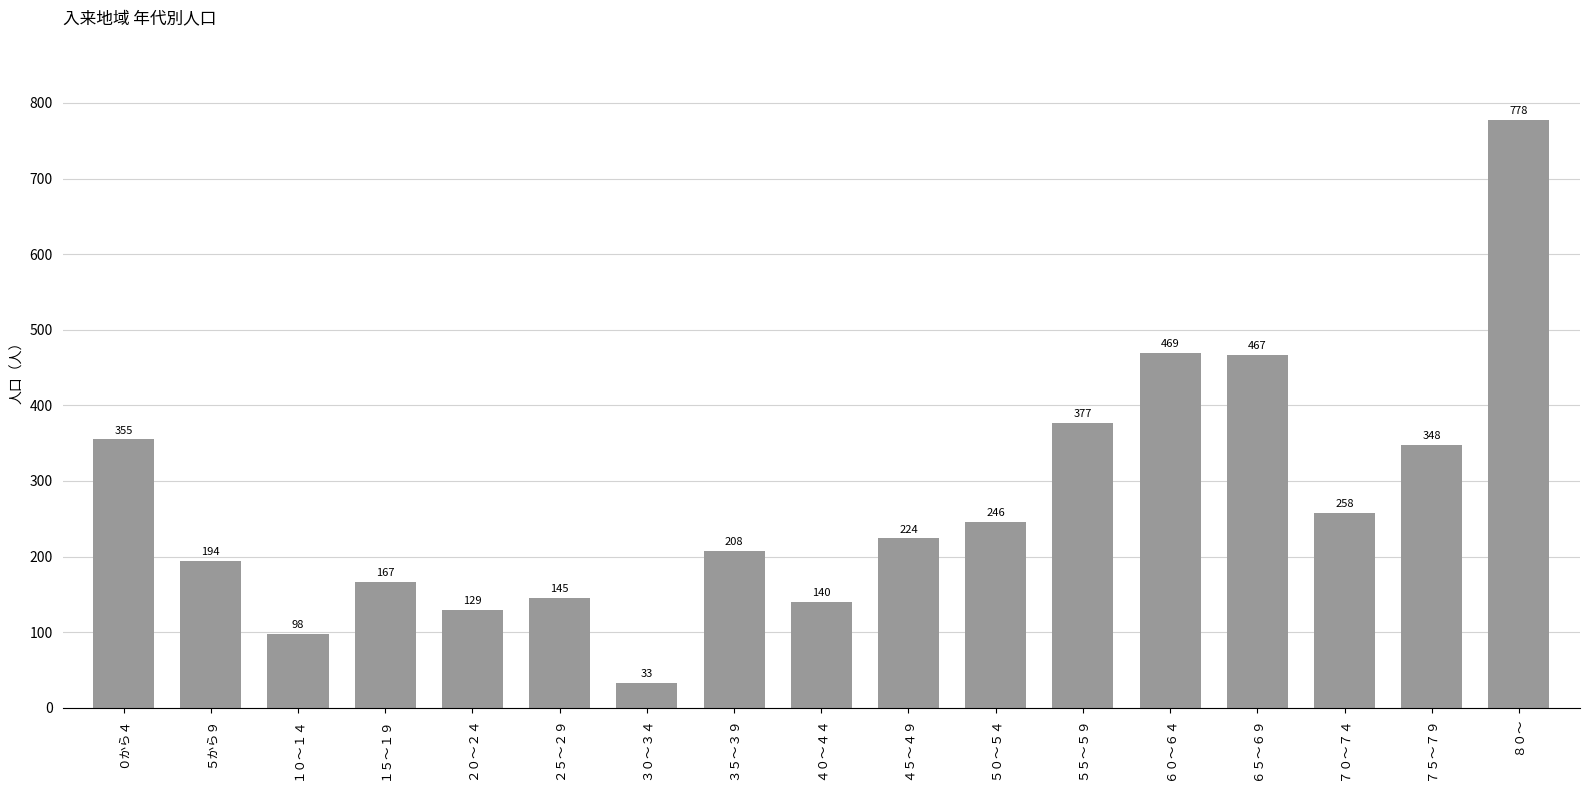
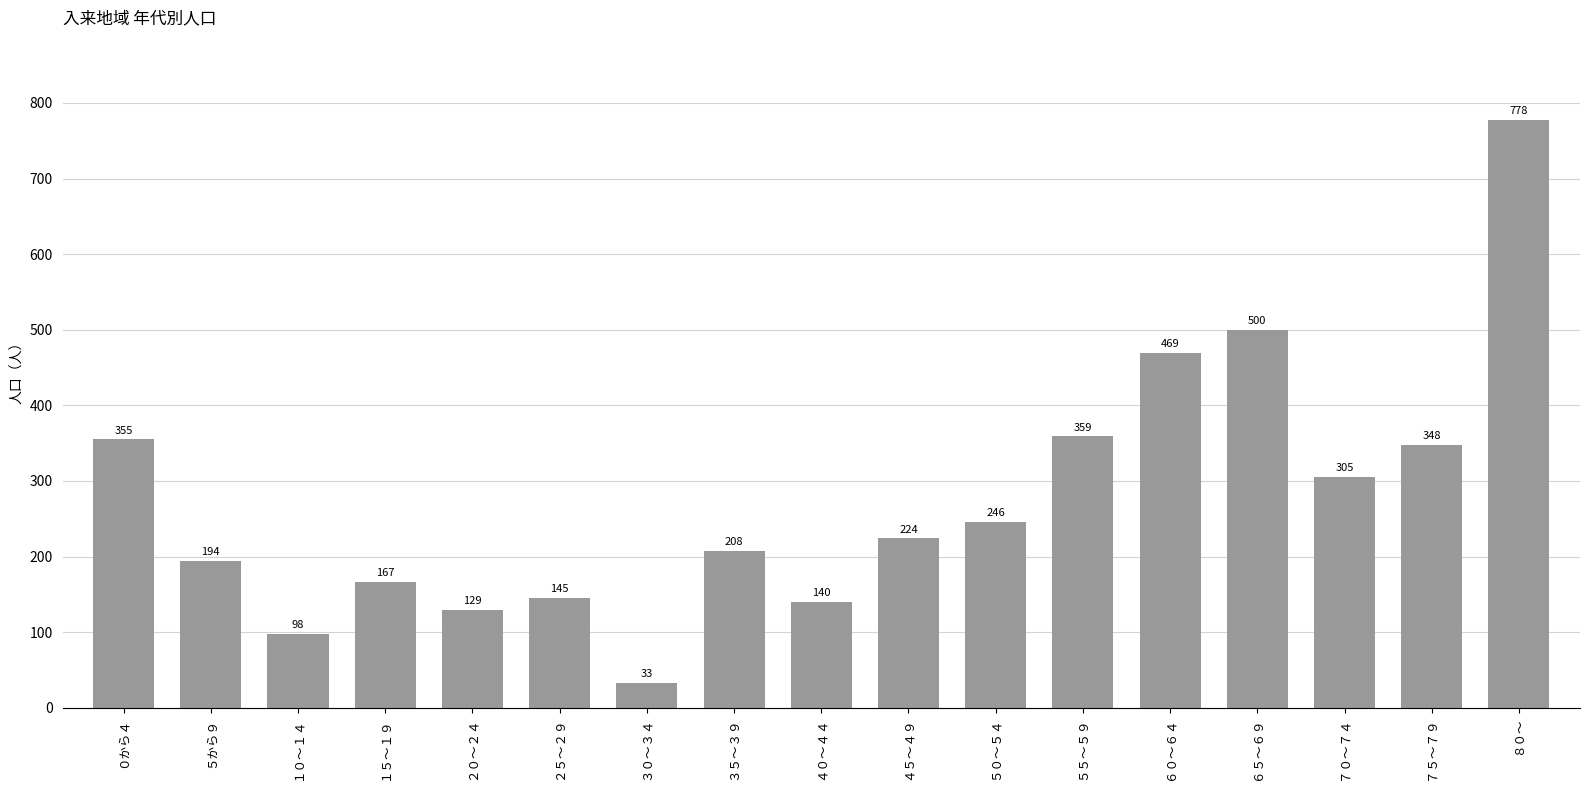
  {
    "０から４": 355,
    "５から９": 194,
    "１０～１４": 98,
    "１５～１９": 167,
    "２０～２４": 129,
    "２５～２９": 145,
    "３０～３４": 33,
    "３５～３９": 208,
    "４０～４４": 140,
    "４５～４９": 224,
    "５０～５４": 246,
-   "５５～５９": 377,
+   "５５～５９": 359,
    "６０～６４": 469,
-   "６５～６９": 467,
-   "７０～７４": 258,
+   "６５～６９": 500,
+   "７０～７４": 305,
    "７５～７９": 348,
    "８０～": 778
  }
